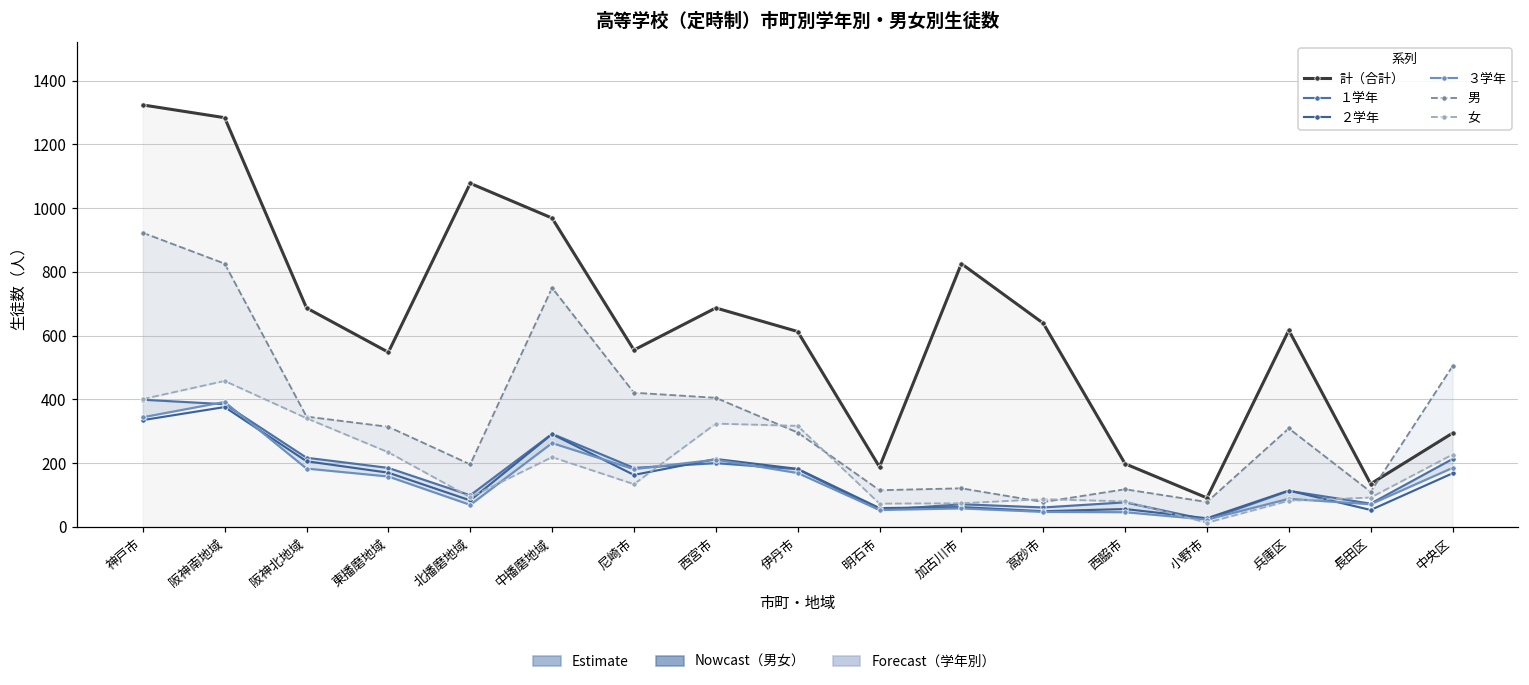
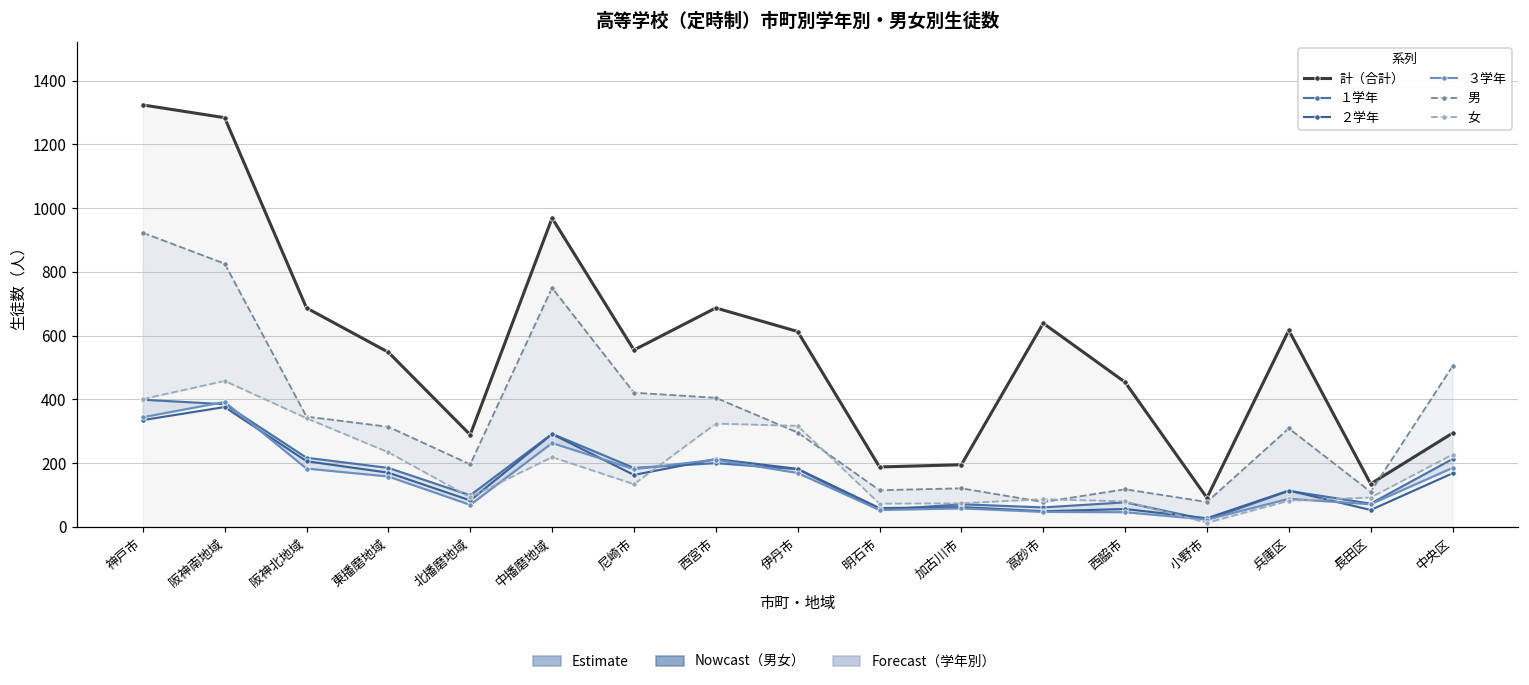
  {
    "計（合計）": {
      "神戸市": 1320,
      "阪神南地域": 1280,
      "阪神北地域": 690,
      "東播磨地域": 550,
-     "北播磨地域": 1080,
+     "北播磨地域": 290,
      "中播磨地域": 970,
      "尼崎市": 560,
      "西宮市": 690,
      "伊丹市": 610,
      "明石市": 190,
-     "加古川市": 830,
+     "加古川市": 200,
      "高砂市": 640,
-     "西脇市": 200,
+     "西脇市": 450,
      "小野市": 90,
      "兵庫区": 620,
      "長田区": 140,
      "中央区": 290
    }
  }
